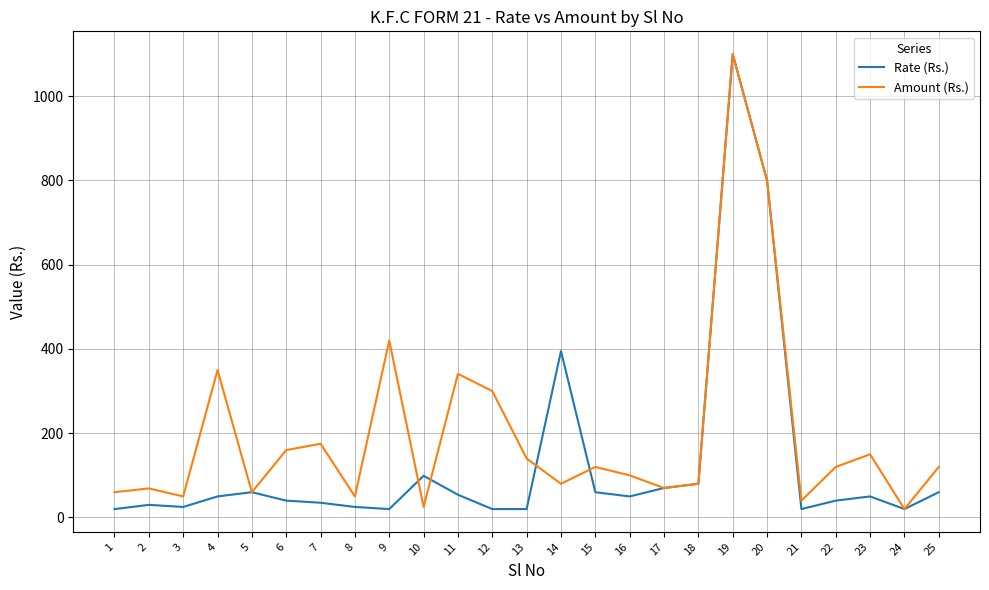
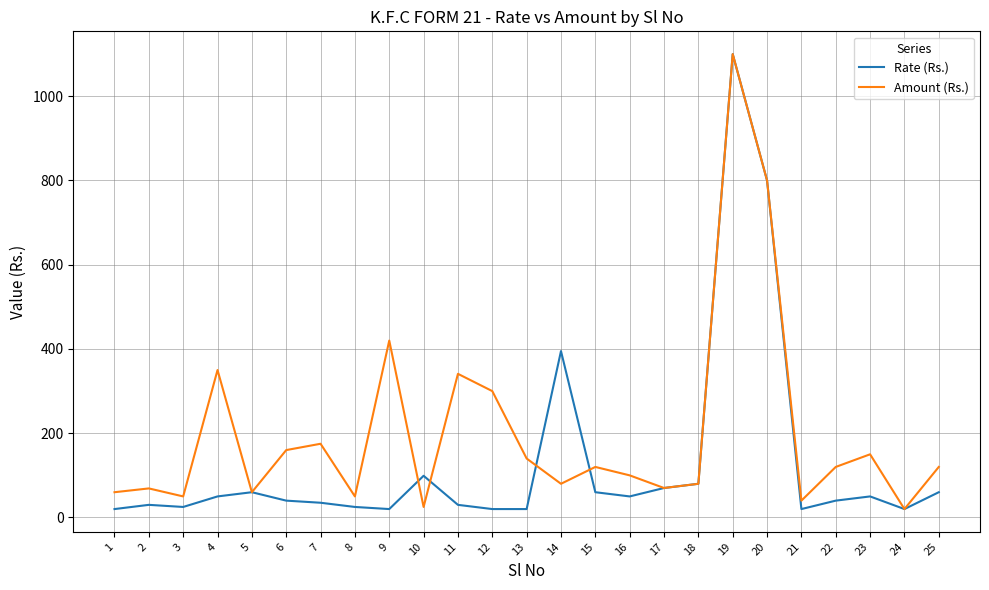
  {
    "Rate (Rs.)": {
      "1": 20,
      "2": 30,
      "3": 30,
      "4": 50,
      "6": 40,
      "7": 40,
      "8": 30,
      "9": 20,
      "10": 100,
-     "11": 50,
+     "11": 30,
      "12": 20,
      "13": 20,
      "14": 400,
      "15": 60,
      "16": 50,
      "21": 20,
      "22": 40,
      "23": 50,
      "25": 60
    },
    "Amount (Rs.)": {
      "1": 60,
      "2": 70,
      "3": 50,
      "4": 350,
      "6": 160,
      "7": 180,
      "8": 50,
      "9": 420,
      "10": 30,
      "11": 340,
      "12": 300,
      "13": 140,
      "14": 80,
      "15": 120,
      "16": 100,
      "21": 40,
      "22": 120,
      "23": 150,
      "25": 120
    }
  }
